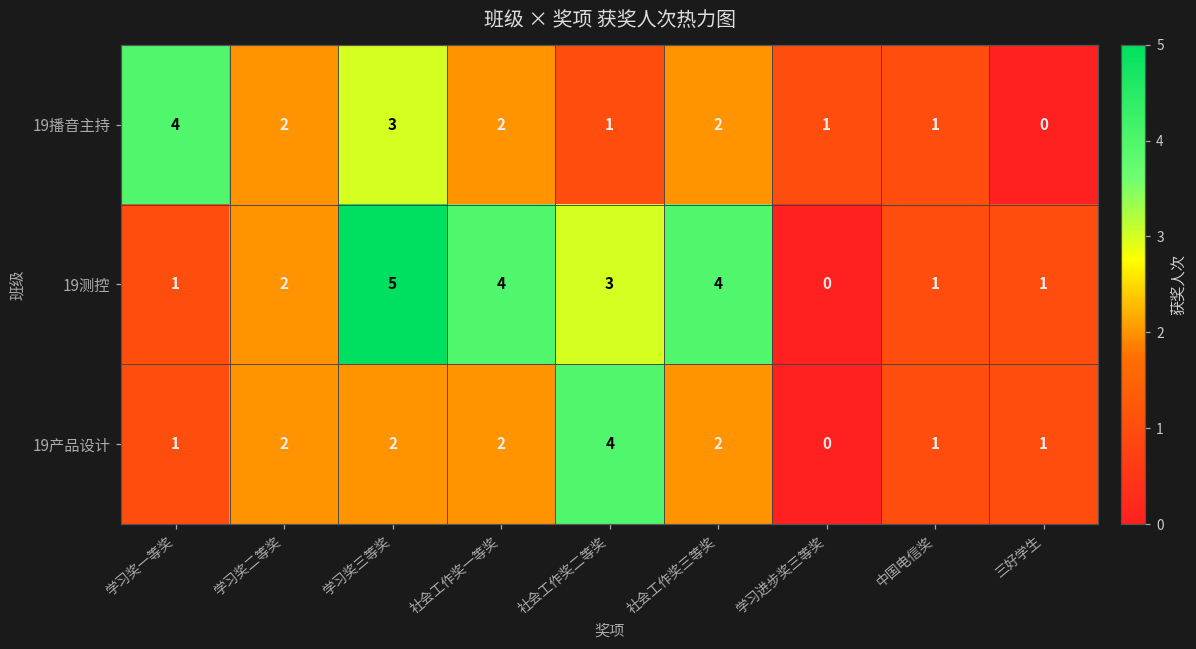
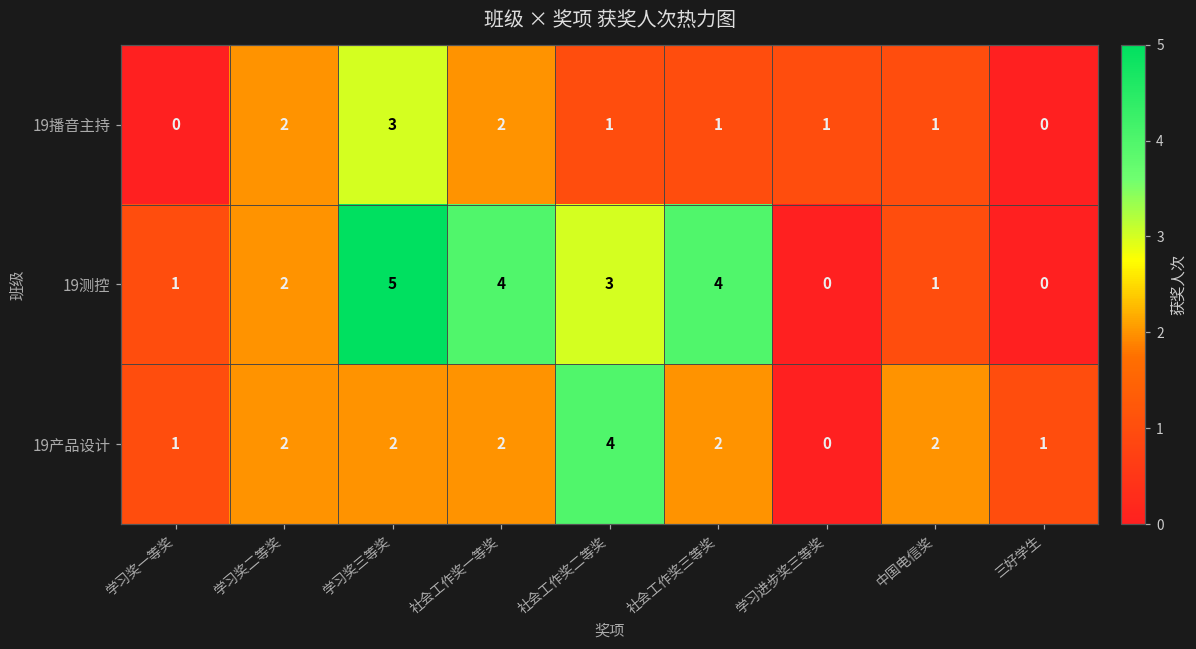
  {
    "19播音主持": {
-     "学习奖一等奖": 4,
+     "学习奖一等奖": 0,
      "学习奖二等奖": 2,
      "学习奖三等奖": 3,
      "社会工作奖一等奖": 2,
      "社会工作奖二等奖": 1,
-     "社会工作奖三等奖": 2,
+     "社会工作奖三等奖": 1,
      "学习进步奖三等奖": 1,
      "中国电信奖": 1,
      "三好学生": 0
    },
    "19测控": {
      "学习奖一等奖": 1,
      "学习奖二等奖": 2,
      "学习奖三等奖": 5,
      "社会工作奖一等奖": 4,
      "社会工作奖二等奖": 3,
      "社会工作奖三等奖": 4,
      "学习进步奖三等奖": 0,
      "中国电信奖": 1,
-     "三好学生": 1
+     "三好学生": 0
    },
    "19产品设计": {
      "学习奖一等奖": 1,
      "学习奖二等奖": 2,
      "学习奖三等奖": 2,
      "社会工作奖一等奖": 2,
      "社会工作奖二等奖": 4,
      "社会工作奖三等奖": 2,
      "学习进步奖三等奖": 0,
-     "中国电信奖": 1,
+     "中国电信奖": 2,
      "三好学生": 1
    }
  }
